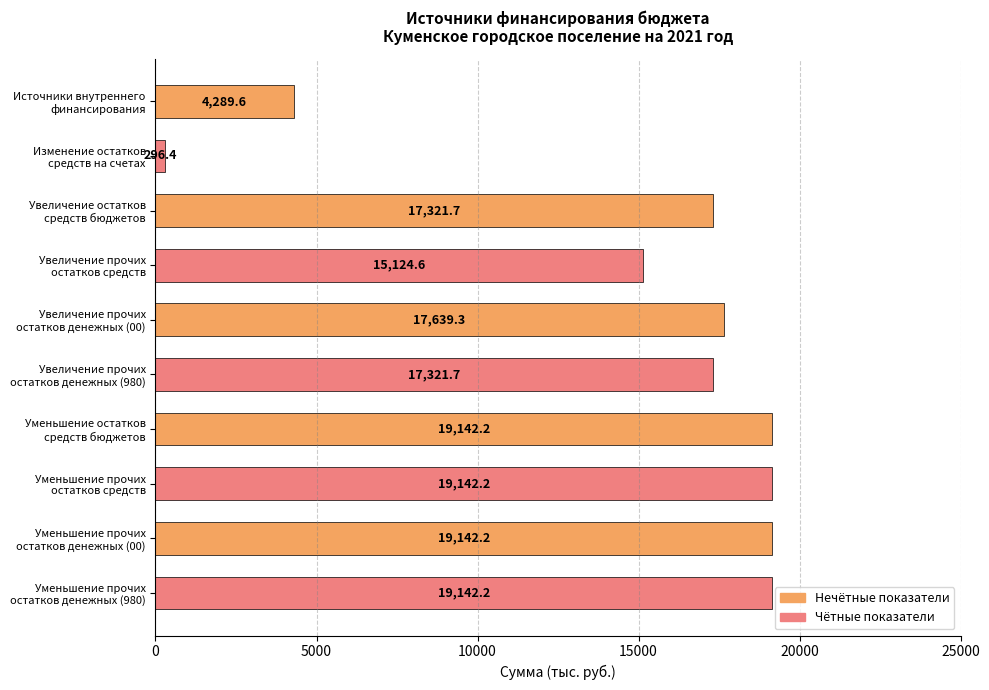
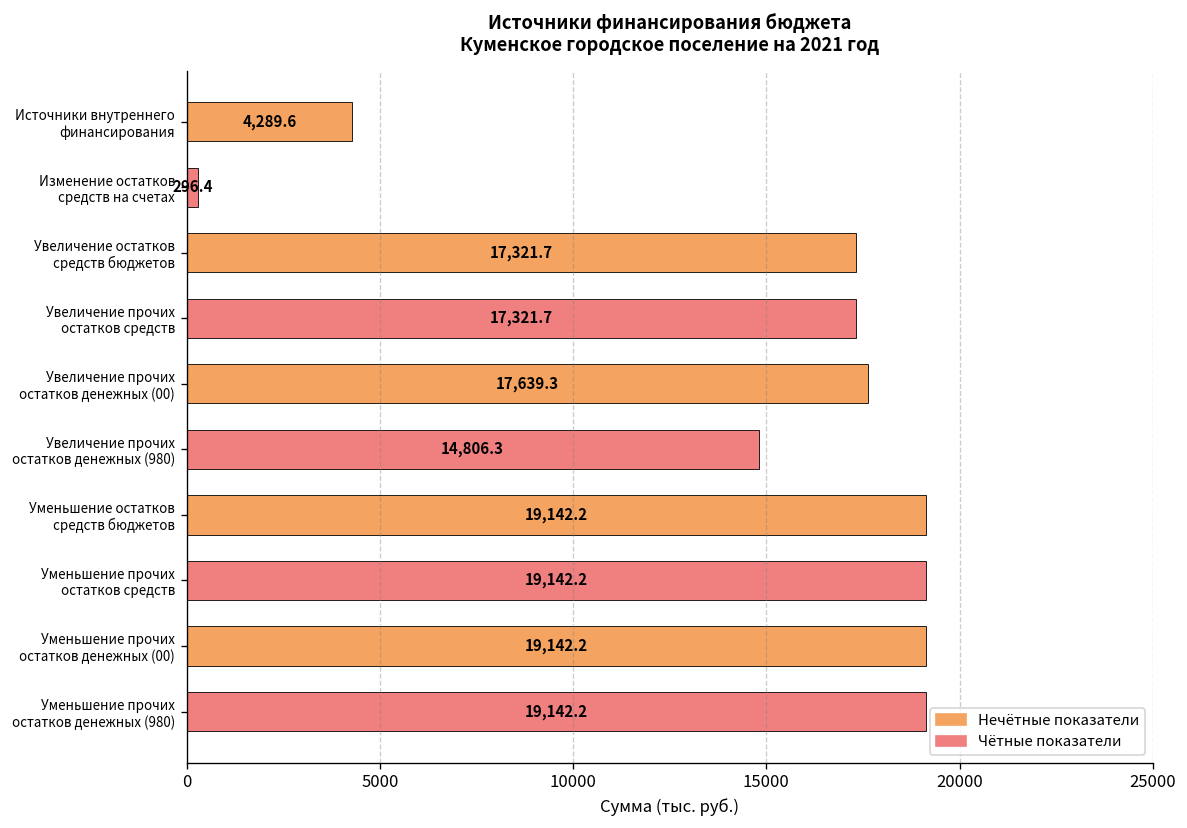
  {
    "Источники внутреннего финансирования": "4,289.6",
    "Изменение остатков средств на счетах": "296.4",
    "Увеличение остатков средств бюджетов": "17,321.7",
-   "Увеличение прочих остатков средств": "15,124.6",
+   "Увеличение прочих остатков средств": "17,321.7",
    "Увеличение прочих остатков денежных (00)": "17,639.3",
-   "Увеличение прочих остатков денежных (980)": "17,321.7",
+   "Увеличение прочих остатков денежных (980)": "14,806.3",
    "Уменьшение остатков средств бюджетов": "19,142.2",
    "Уменьшение прочих остатков средств": "19,142.2",
    "Уменьшение прочих остатков денежных (00)": "19,142.2",
    "Уменьшение прочих остатков денежных (980)": "19,142.2"
  }
